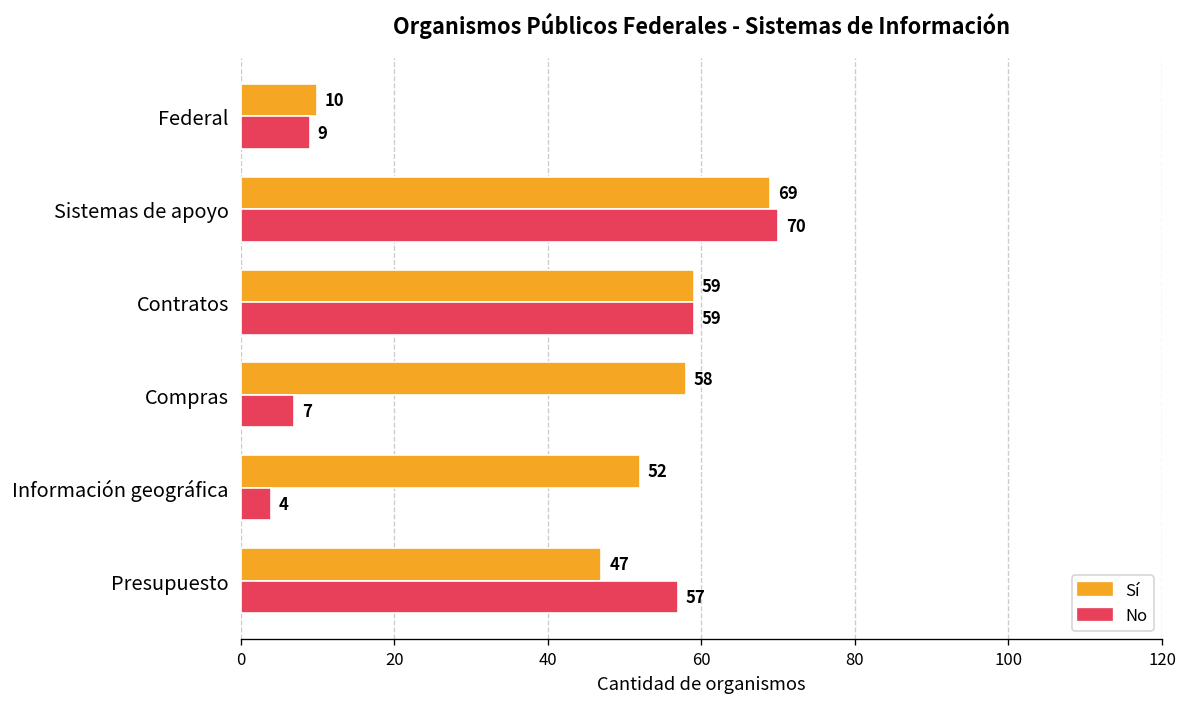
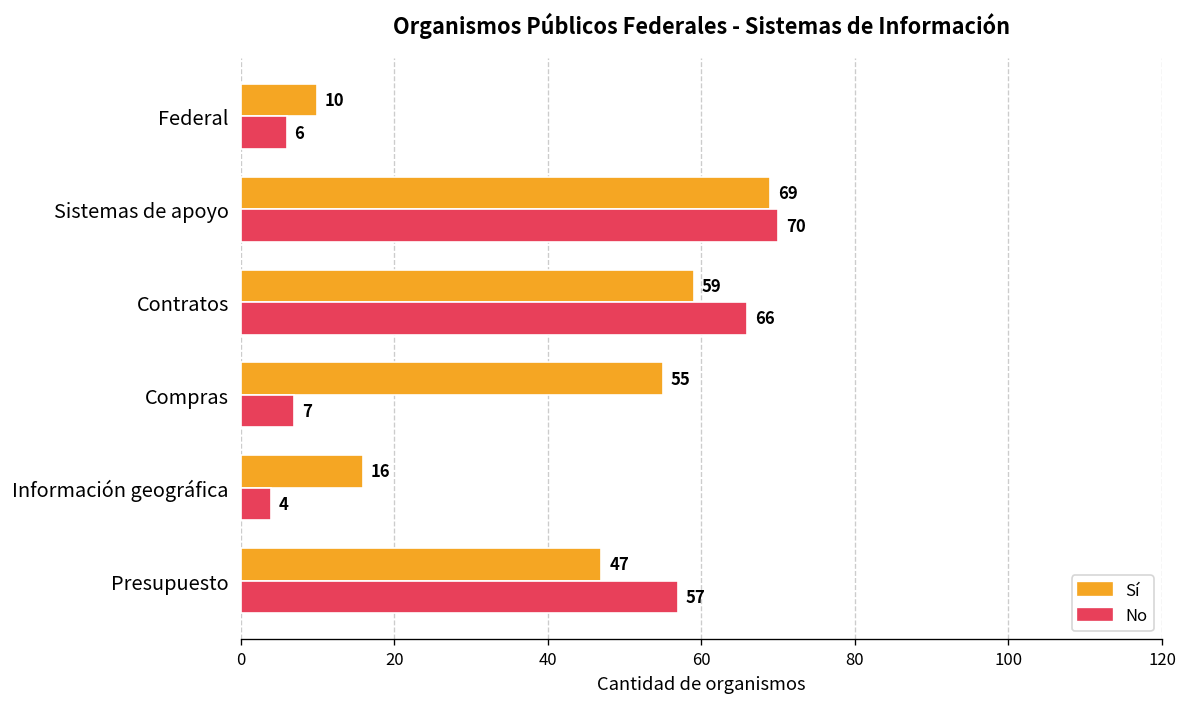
  {
    "Sí": {
      "Federal": 10,
      "Sistemas de apoyo": 69,
      "Contratos": 59,
-     "Compras": 58,
-     "Información geográfica": 52,
+     "Compras": 55,
+     "Información geográfica": 16,
      "Presupuesto": 47
    },
    "No": {
-     "Federal": 9,
+     "Federal": 6,
      "Sistemas de apoyo": 70,
-     "Contratos": 59,
+     "Contratos": 66,
      "Compras": 7,
      "Información geográfica": 4,
      "Presupuesto": 57
    }
  }
